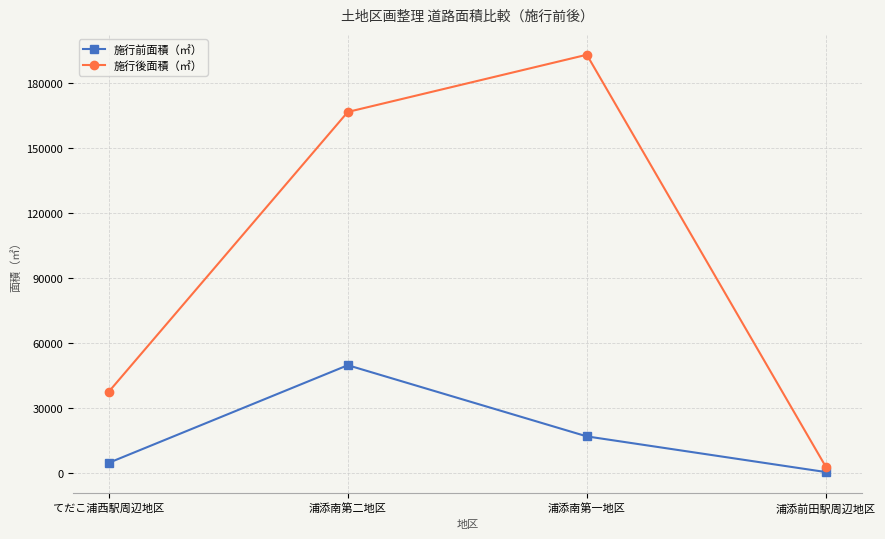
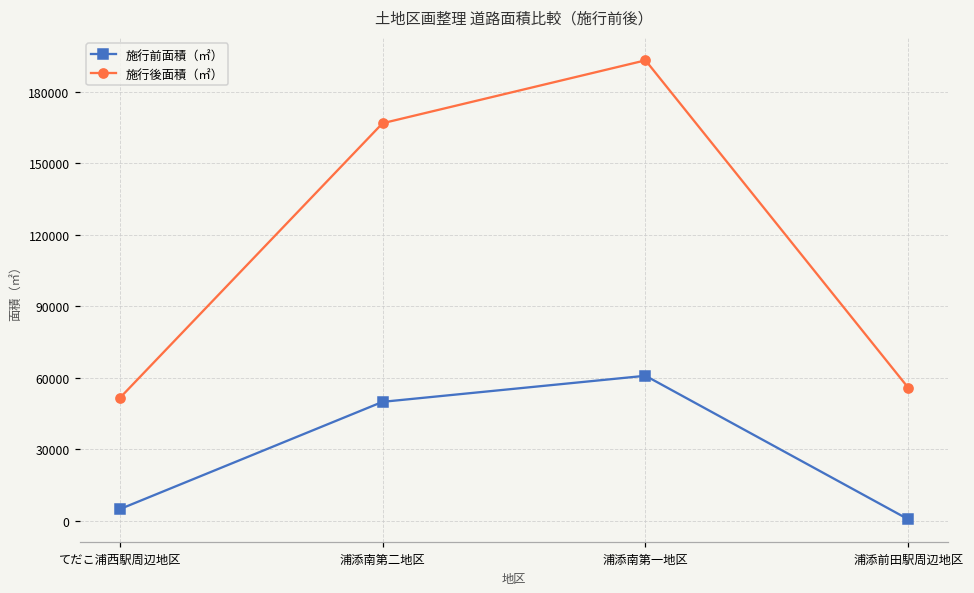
  {
    "施行前面積（㎡）": {
      "てだこ浦西駅周辺地区": 5000,
      "浦添南第二地区": 50000,
-     "浦添南第一地区": 17000,
+     "浦添南第一地区": 61000,
      "浦添前田駅周辺地区": 1000
    },
    "施行後面積（㎡）": {
-     "てだこ浦西駅周辺地区": 38000,
+     "てだこ浦西駅周辺地区": 51000,
      "浦添南第二地区": 167000,
      "浦添南第一地区": 193000,
-     "浦添前田駅周辺地区": 3000
+     "浦添前田駅周辺地区": 56000
    }
  }
